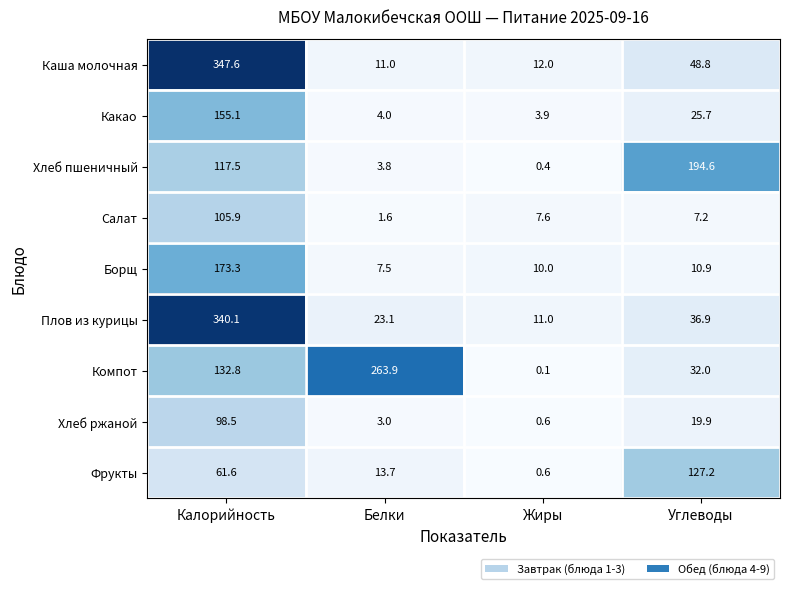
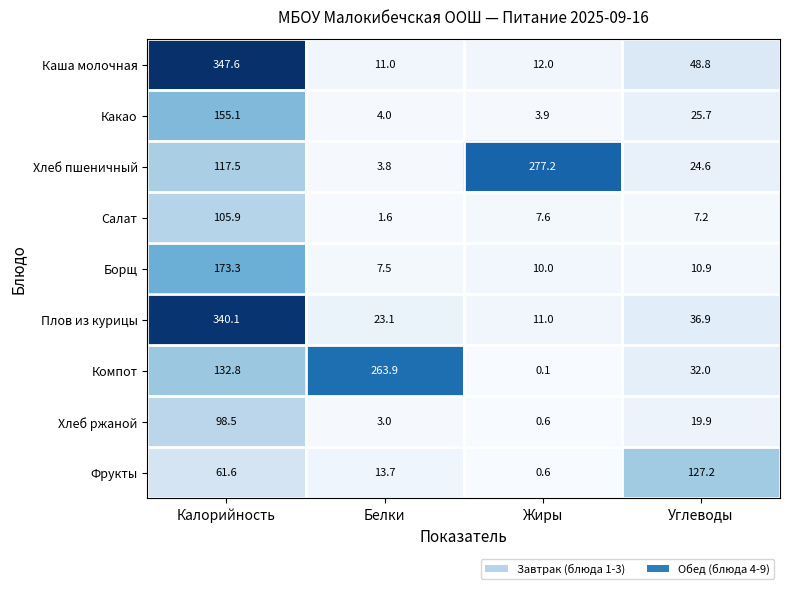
  {
    "Каша молочная": {
      "Калорийность": 347.6,
      "Белки": 11.0,
      "Жиры": 12.0,
      "Углеводы": 48.8
    },
    "Какао": {
      "Калорийность": 155.1,
      "Белки": 4.0,
      "Жиры": 3.9,
      "Углеводы": 25.7
    },
    "Хлеб пшеничный": {
      "Калорийность": 117.5,
      "Белки": 3.8,
-     "Жиры": 0.4,
-     "Углеводы": 194.6
+     "Жиры": 277.2,
+     "Углеводы": 24.6
    },
    "Салат": {
      "Калорийность": 105.9,
      "Белки": 1.6,
      "Жиры": 7.6,
      "Углеводы": 7.2
    },
    "Борщ": {
      "Калорийность": 173.3,
      "Белки": 7.5,
      "Жиры": 10.0,
      "Углеводы": 10.9
    },
    "Плов из курицы": {
      "Калорийность": 340.1,
      "Белки": 23.1,
      "Жиры": 11.0,
      "Углеводы": 36.9
    },
    "Компот": {
      "Калорийность": 132.8,
      "Белки": 263.9,
      "Жиры": 0.1,
      "Углеводы": 32.0
    },
    "Хлеб ржаной": {
      "Калорийность": 98.5,
      "Белки": 3.0,
      "Жиры": 0.6,
      "Углеводы": 19.9
    },
    "Фрукты": {
      "Калорийность": 61.6,
      "Белки": 13.7,
      "Жиры": 0.6,
      "Углеводы": 127.2
    }
  }
